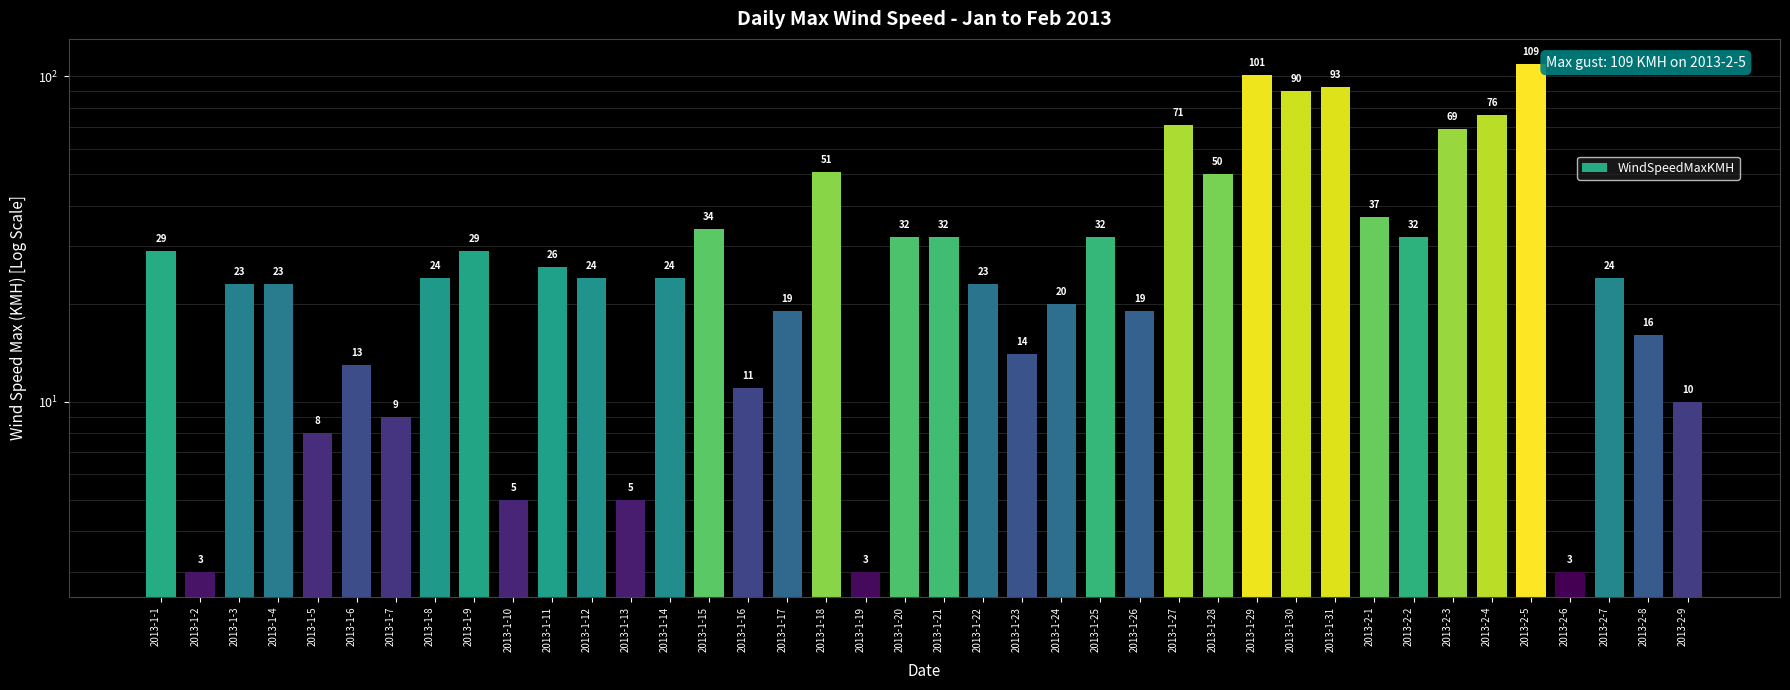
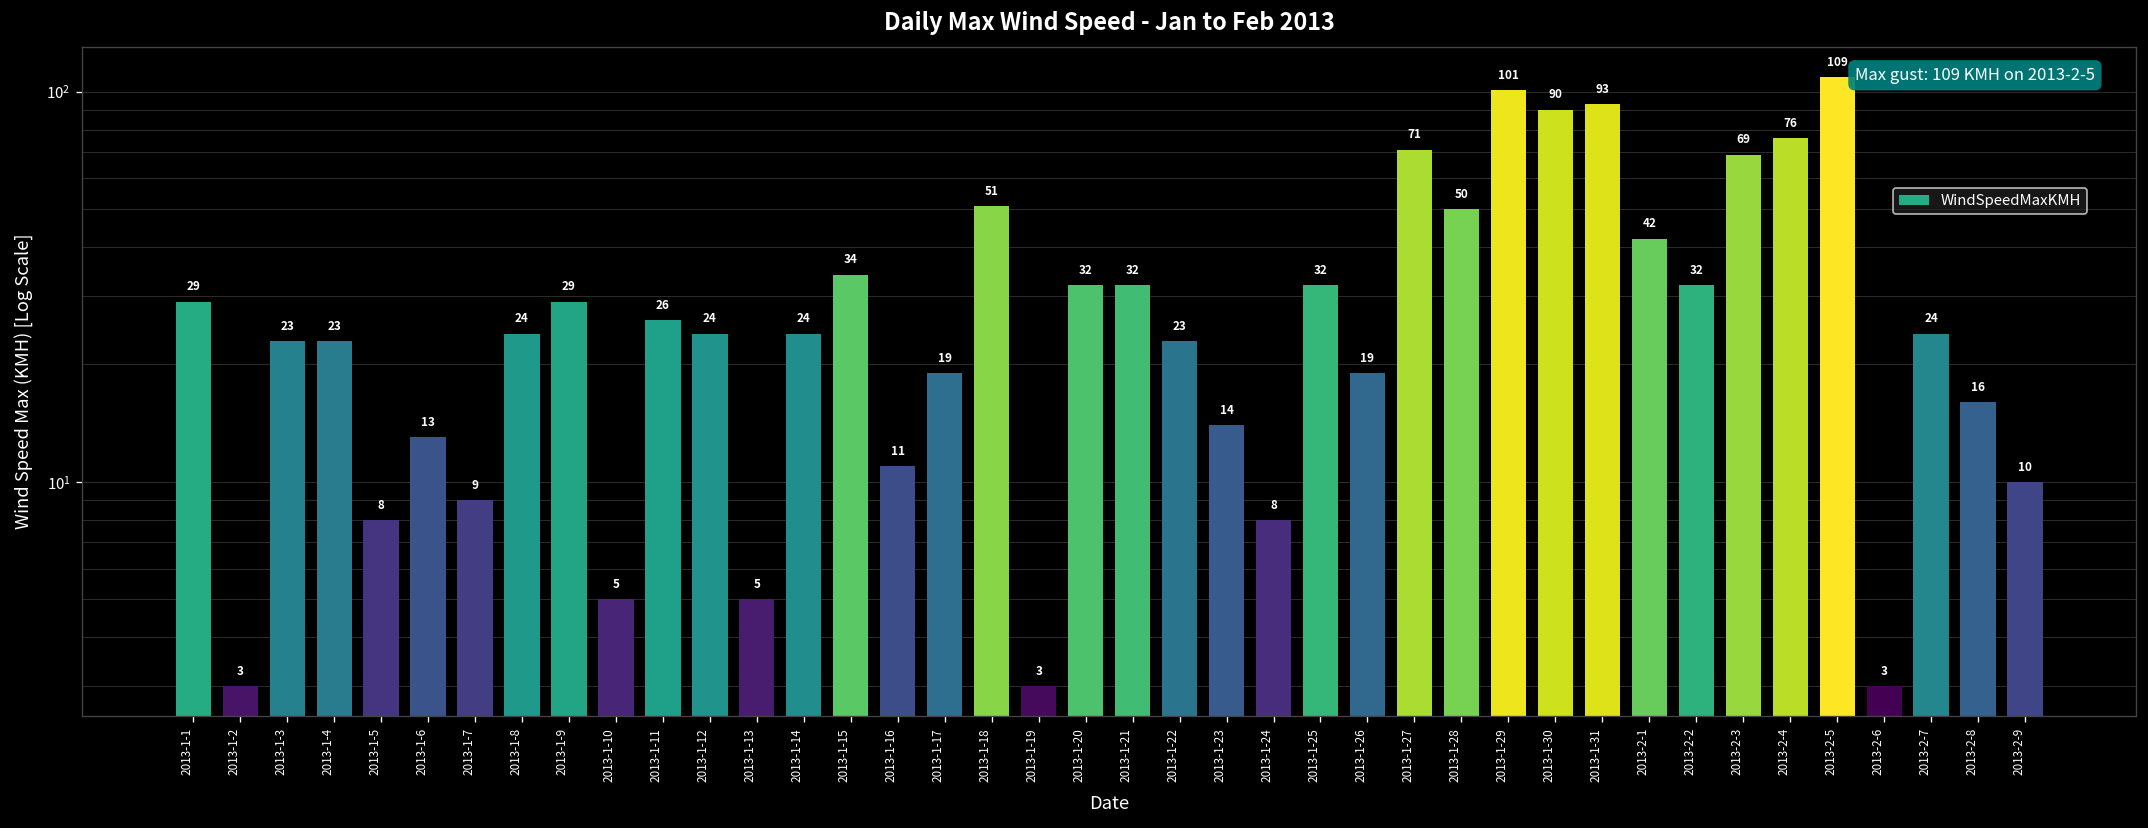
  {
    "2013-1-1": 29,
    "2013-1-2": 3,
    "2013-1-3": 23,
    "2013-1-4": 23,
    "2013-1-5": 8,
    "2013-1-6": 13,
    "2013-1-7": 9,
    "2013-1-8": 24,
    "2013-1-9": 29,
    "2013-1-10": 5,
    "2013-1-11": 26,
    "2013-1-12": 24,
    "2013-1-13": 5,
    "2013-1-14": 24,
    "2013-1-15": 34,
    "2013-1-16": 11,
    "2013-1-17": 19,
    "2013-1-18": 51,
    "2013-1-19": 3,
    "2013-1-20": 32,
    "2013-1-21": 32,
    "2013-1-22": 23,
    "2013-1-23": 14,
-   "2013-1-24": 20,
+   "2013-1-24": 8,
    "2013-1-25": 32,
    "2013-1-26": 19,
    "2013-1-27": 71,
    "2013-1-28": 50,
    "2013-1-29": 101,
    "2013-1-30": 90,
    "2013-1-31": 93,
-   "2013-2-1": 37,
+   "2013-2-1": 42,
    "2013-2-2": 32,
    "2013-2-3": 69,
    "2013-2-4": 76,
    "2013-2-5": 109,
    "2013-2-6": 3,
    "2013-2-7": 24,
    "2013-2-8": 16,
    "2013-2-9": 10
  }
